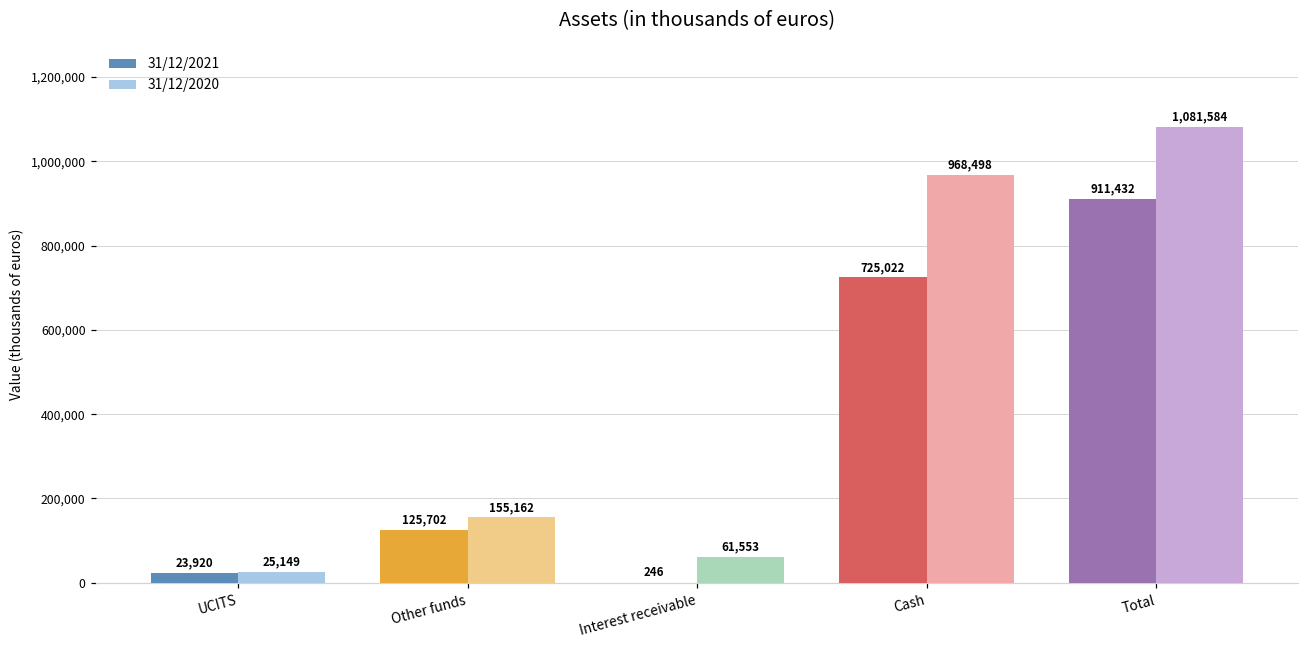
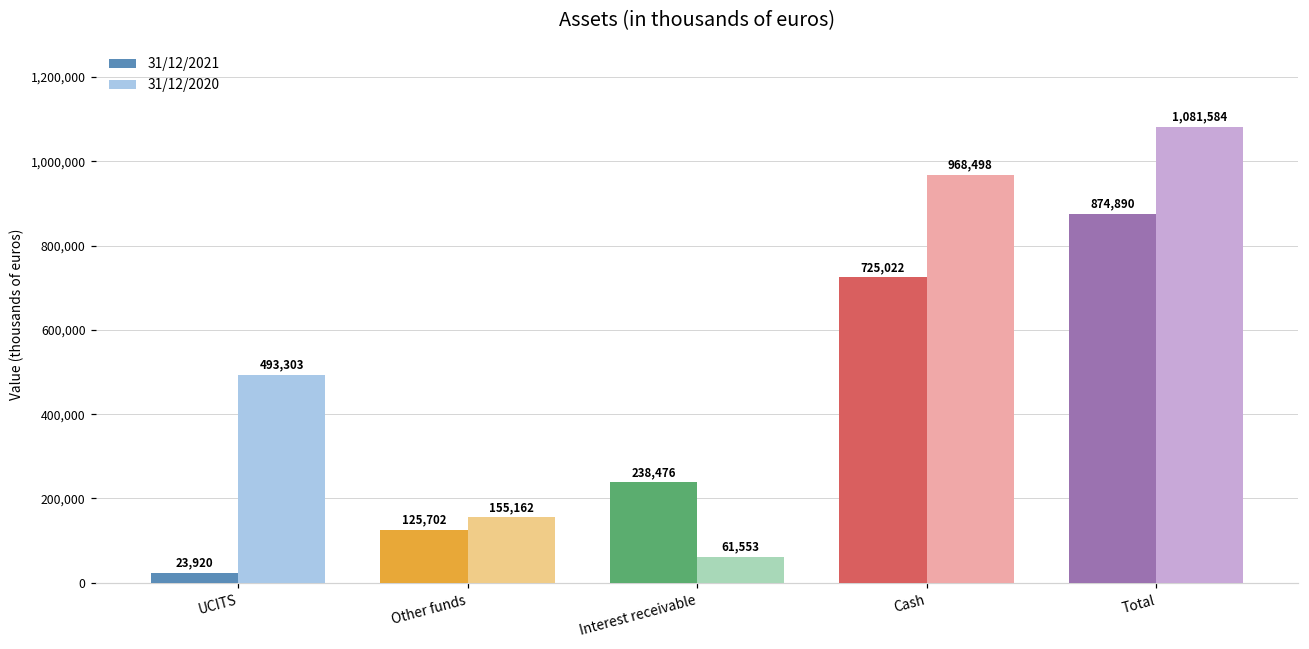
  {
    "31/12/2021": {
      "UCITS": "23,920",
      "Other funds": "125,702",
-     "Interest receivable": "246",
+     "Interest receivable": "238,476",
      "Cash": "725,022",
-     "Total": "911,432"
+     "Total": "874,890"
    },
    "31/12/2020": {
-     "UCITS": "25,149",
+     "UCITS": "493,303",
      "Other funds": "155,162",
      "Interest receivable": "61,553",
      "Cash": "968,498",
      "Total": "1,081,584"
    }
  }
